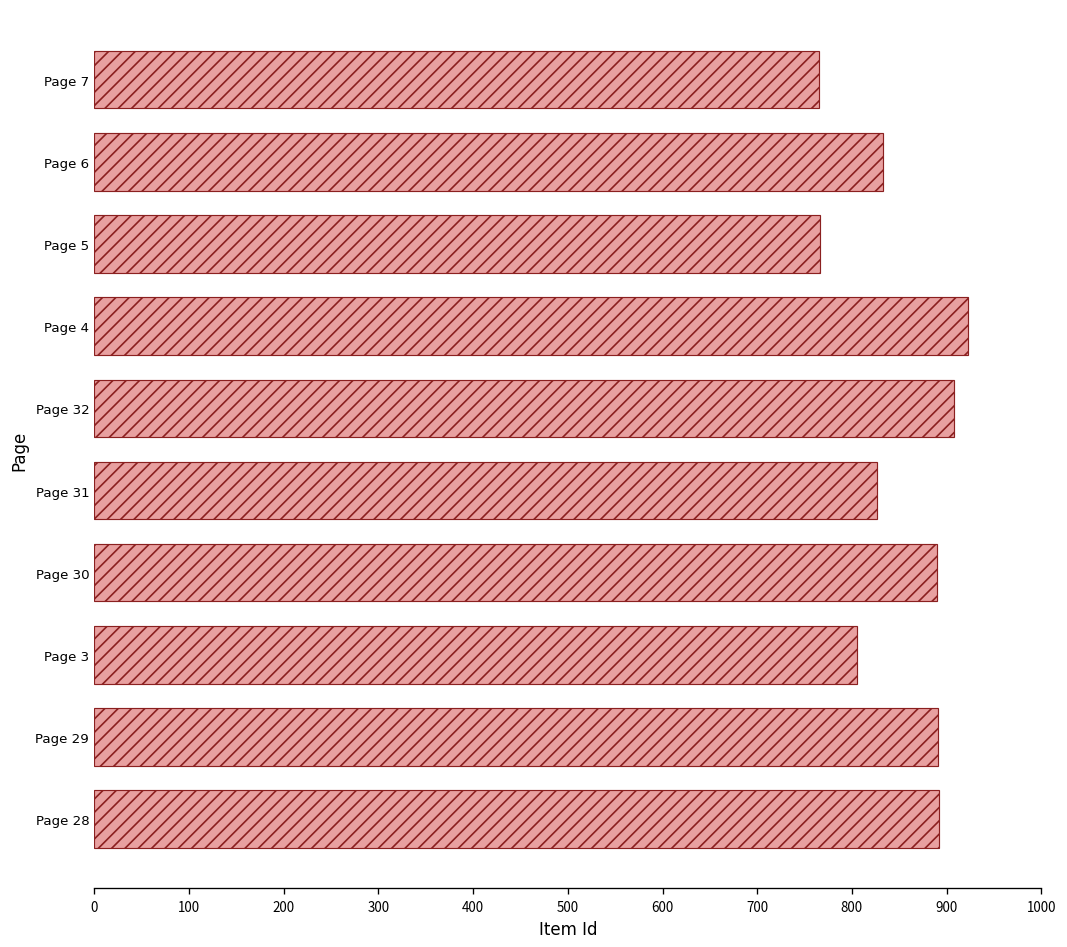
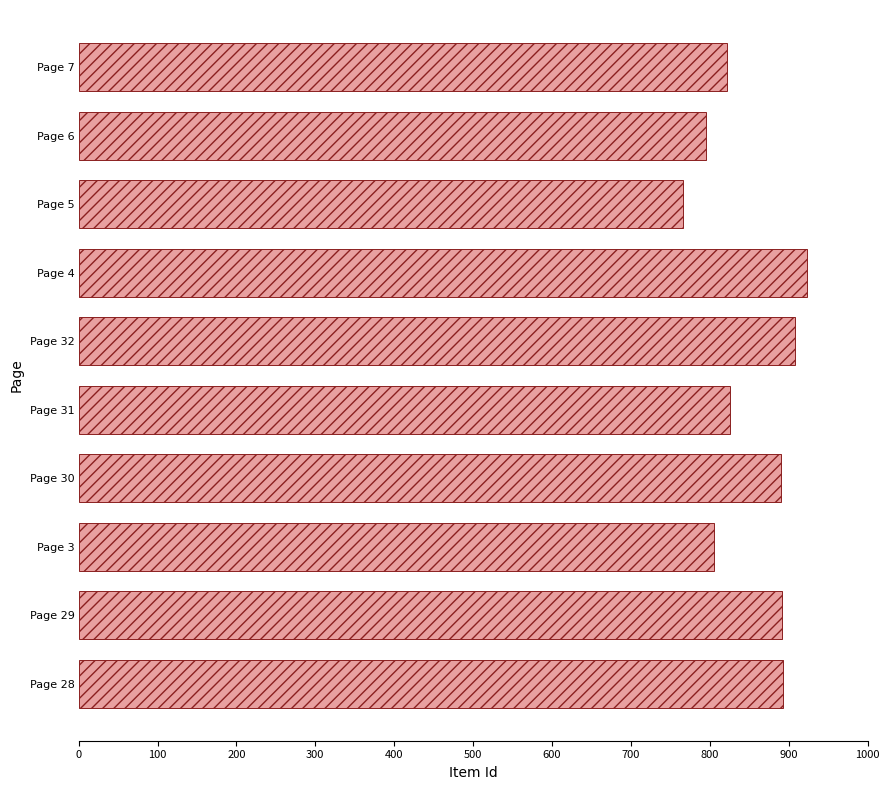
  {
-   "Page 7": 770,
-   "Page 6": 830,
+   "Page 7": 820,
+   "Page 6": 800,
    "Page 5": 770,
    "Page 4": 920,
    "Page 32": 910,
    "Page 31": 830,
    "Page 30": 890,
    "Page 3": 810,
    "Page 29": 890,
    "Page 28": 890
  }
